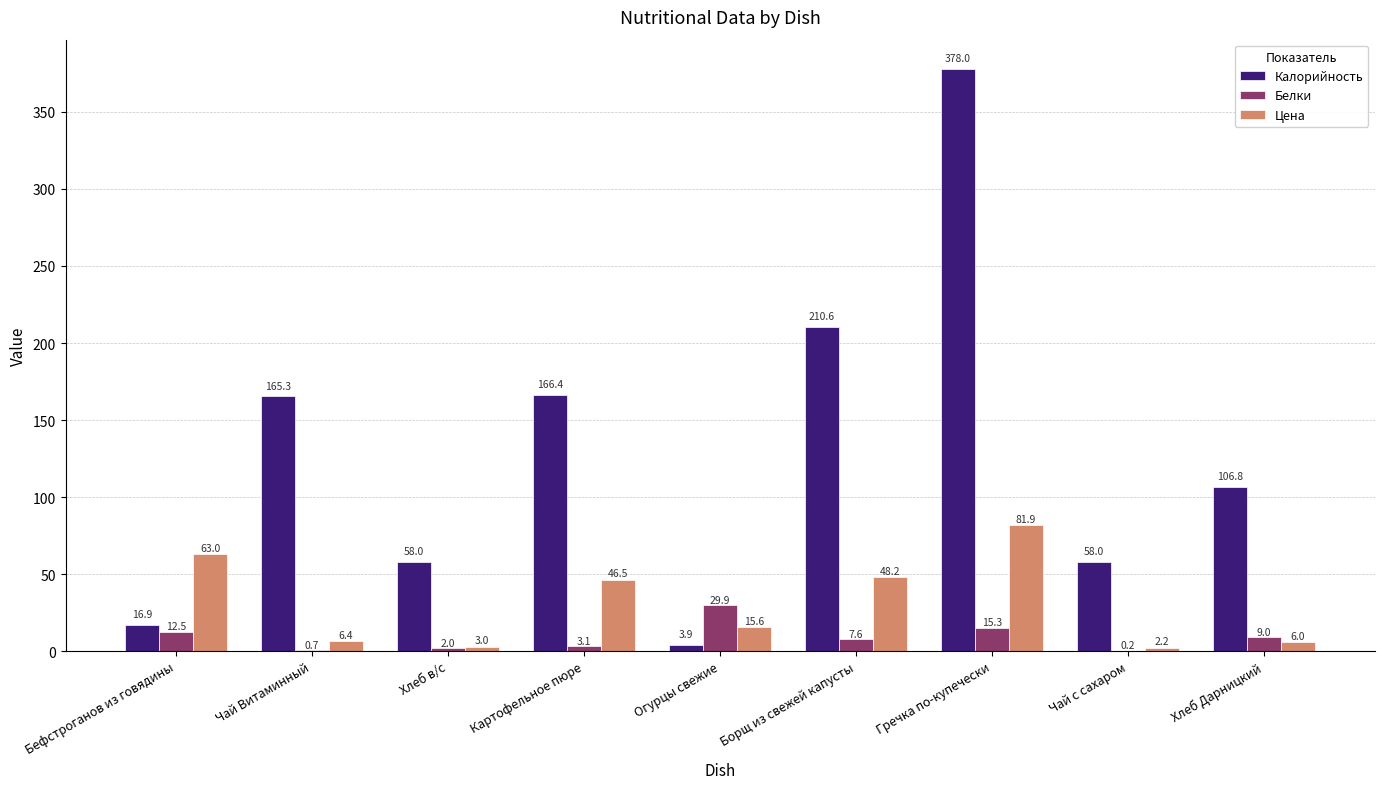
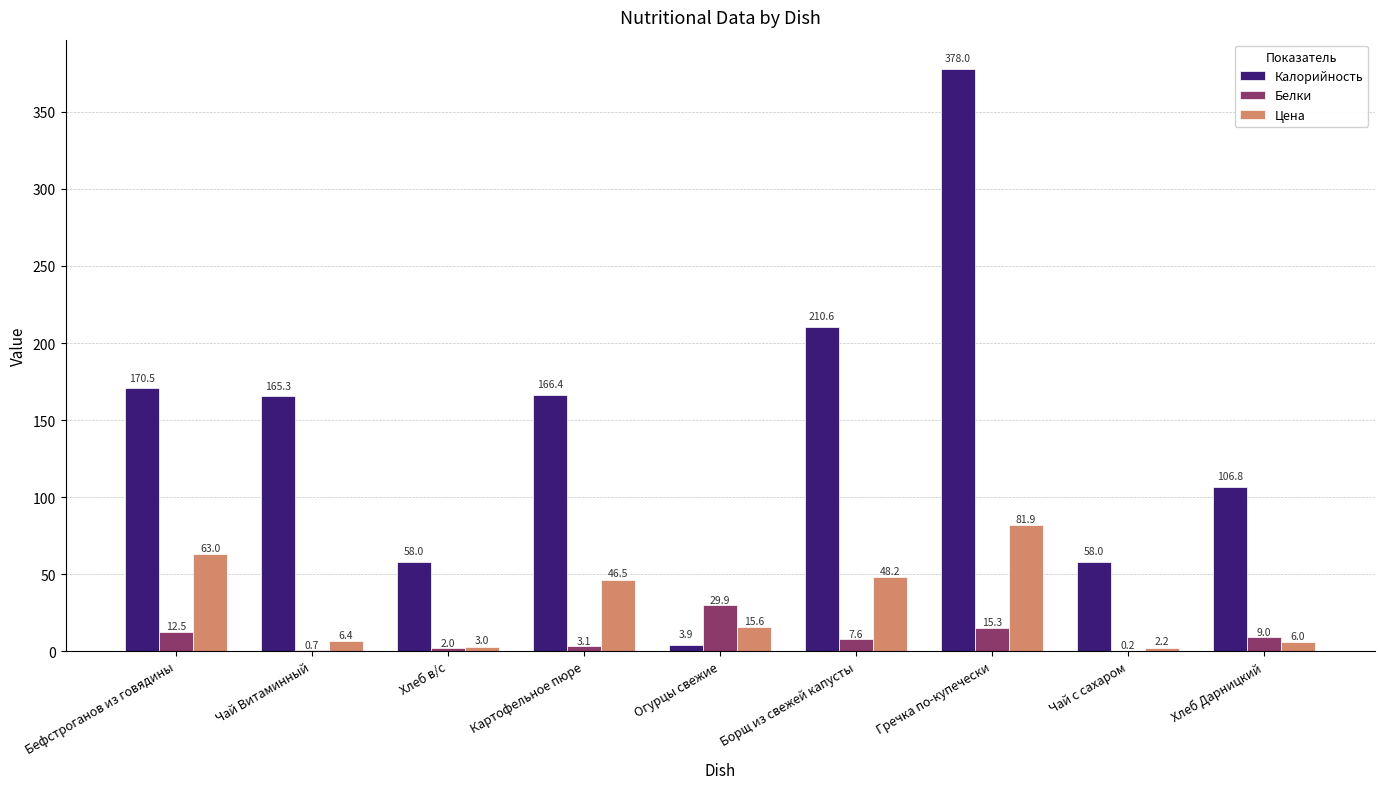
  {
    "Калорийность": {
-     "Бефстроганов из говядины": 16.9,
+     "Бефстроганов из говядины": 170.5,
      "Чай Витаминный": 165.3,
      "Хлеб в/с": 58.0,
      "Картофельное пюре": 166.4,
      "Огурцы свежие": 3.9,
      "Борщ из свежей капусты": 210.6,
      "Гречка по-купечески": 378.0,
      "Чай с сахаром": 58.0,
      "Хлеб Дарницкий": 106.8
    },
    "Белки": {
      "Бефстроганов из говядины": 12.5,
      "Чай Витаминный": 0.7,
      "Хлеб в/с": 2.0,
      "Картофельное пюре": 3.1,
      "Огурцы свежие": 29.9,
      "Борщ из свежей капусты": 7.6,
      "Гречка по-купечески": 15.3,
      "Чай с сахаром": 0.2,
      "Хлеб Дарницкий": 9.0
    },
    "Цена": {
      "Бефстроганов из говядины": 63.0,
      "Чай Витаминный": 6.4,
      "Хлеб в/с": 3.0,
      "Картофельное пюре": 46.5,
      "Огурцы свежие": 15.6,
      "Борщ из свежей капусты": 48.2,
      "Гречка по-купечески": 81.9,
      "Чай с сахаром": 2.2,
      "Хлеб Дарницкий": 6.0
    }
  }
